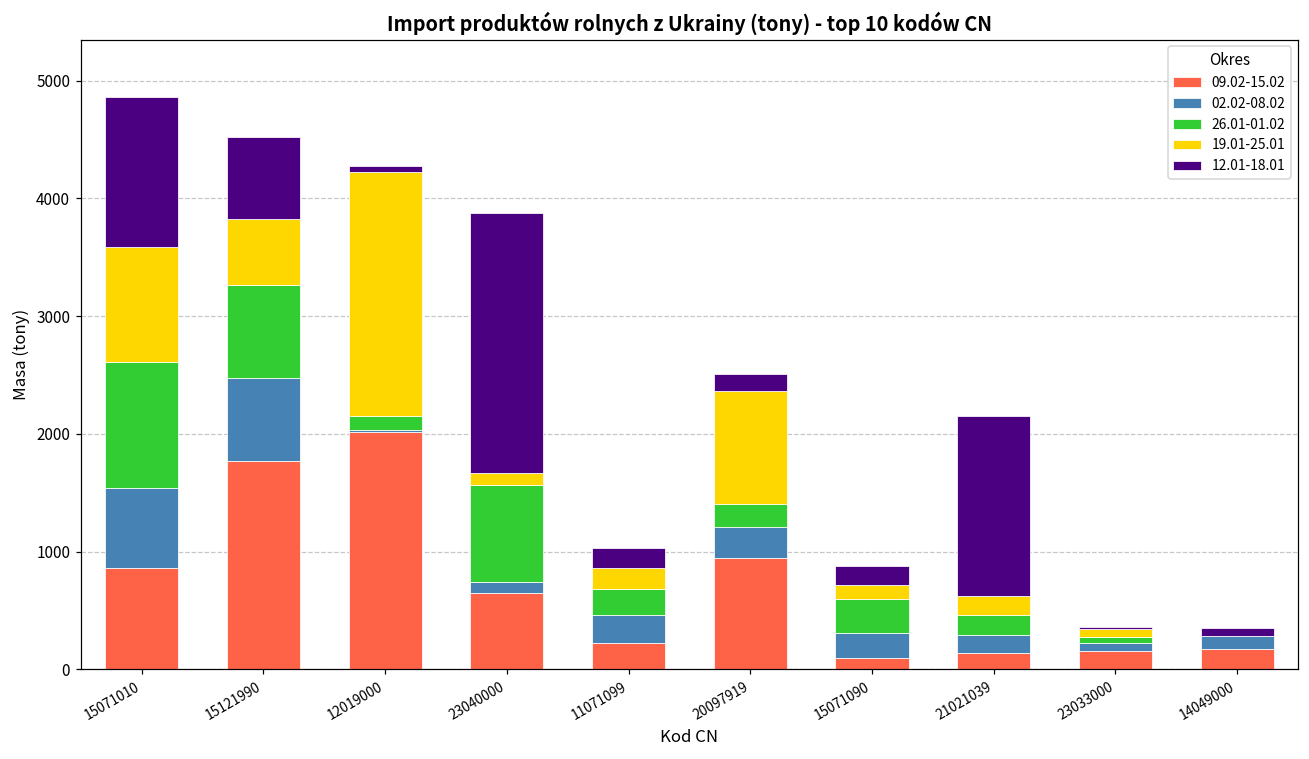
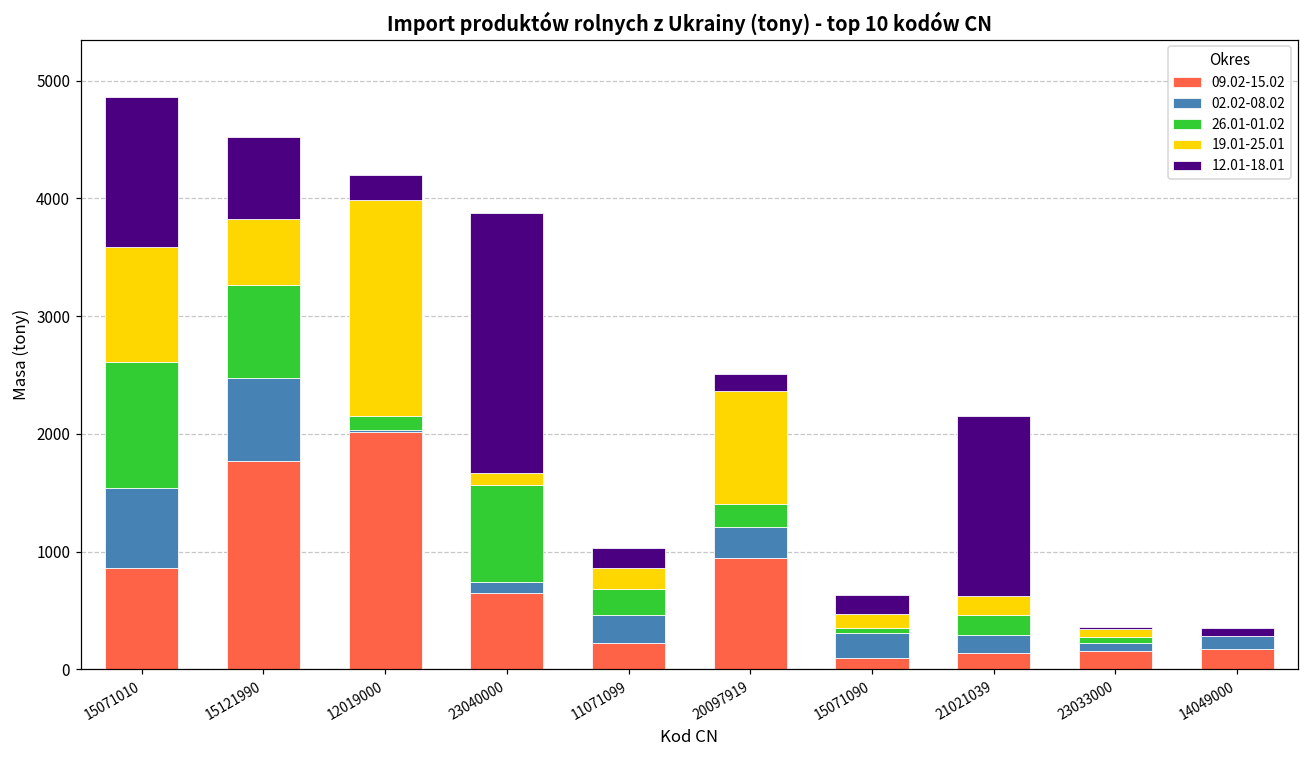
  {
    "09.02-15.02": {
      "15071010": 860,
      "15121990": 1770,
      "12019000": 2010,
      "23040000": 650,
      "11071099": 220,
      "20097919": 950,
      "15071090": 90,
      "21021039": 140,
      "23033000": 160,
      "14049000": 180
    },
    "02.02-08.02": {
      "15071010": 680,
      "15121990": 700,
      "12019000": 20,
      "23040000": 90,
      "11071099": 240,
      "20097919": 260,
      "15071090": 220,
      "21021039": 150,
      "23033000": 70,
      "14049000": 110
    },
    "26.01-01.02": {
      "15071010": 1080,
      "15121990": 790,
      "12019000": 120,
      "23040000": 820,
      "11071099": 220,
      "20097919": 200,
-     "15071090": 280,
+     "15071090": 40,
      "21021039": 170,
      "23033000": 40,
      "14049000": 0
    },
    "19.01-25.01": {
      "15071010": 970,
      "15121990": 560,
-     "12019000": 2080,
+     "12019000": 1830,
      "23040000": 100,
      "11071099": 180,
      "20097919": 950,
      "15071090": 120,
      "21021039": 160,
      "23033000": 70,
      "14049000": 0
    },
    "12.01-18.01": {
      "15071010": 1270,
      "15121990": 690,
-     "12019000": 50,
+     "12019000": 220,
      "23040000": 2210,
      "11071099": 180,
      "20097919": 140,
      "15071090": 160,
      "21021039": 1530,
      "14049000": 70
    }
  }
